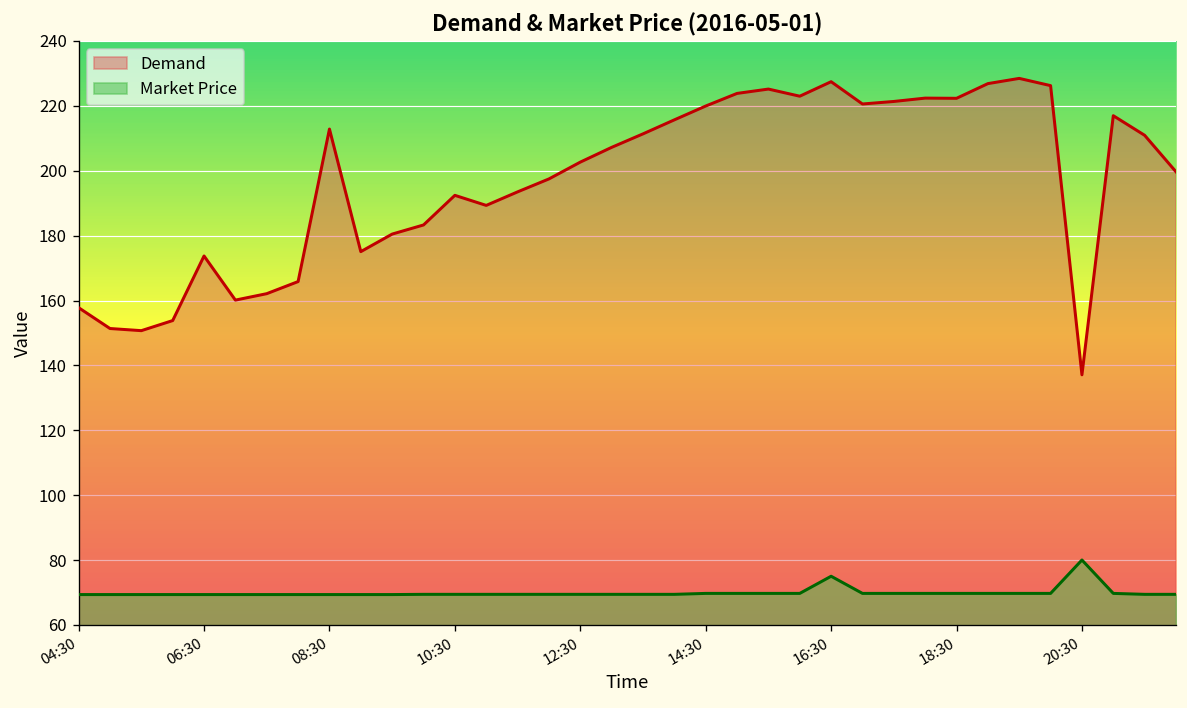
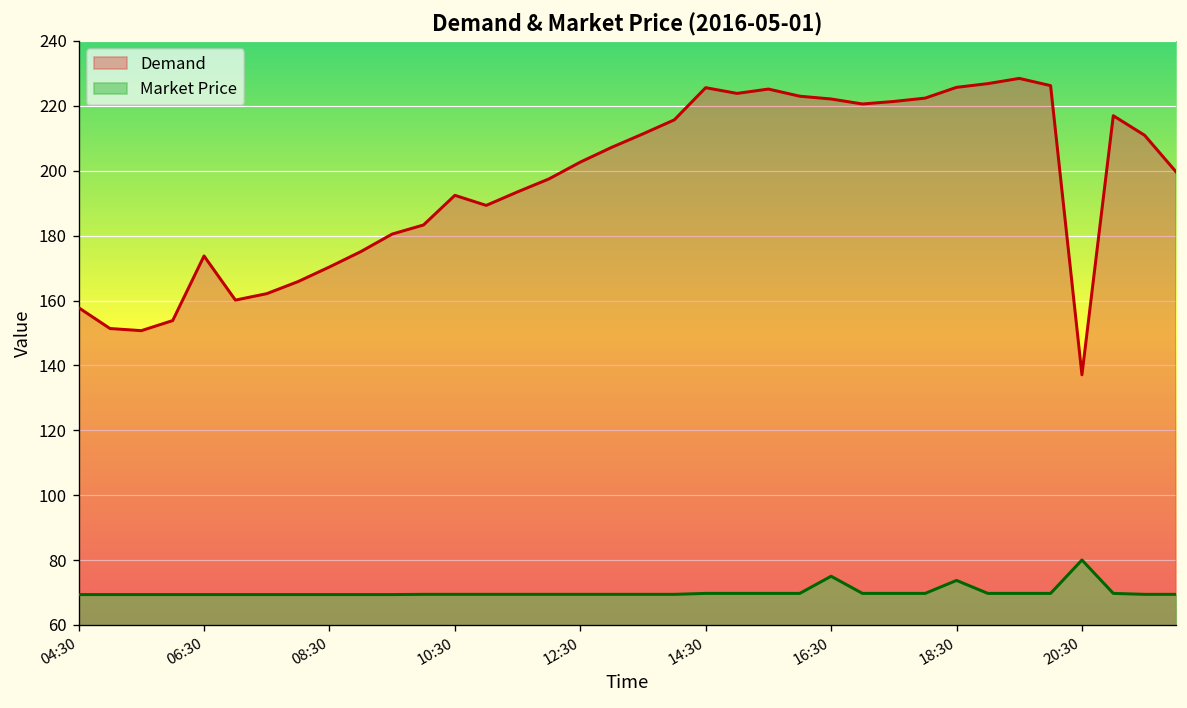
  {
    "Demand": {
      "04:30": 158,
      "06:30": 174,
-     "08:30": 213,
+     "08:30": 170,
      "10:30": 192,
      "12:30": 203,
-     "14:30": 220,
-     "16:30": 227,
-     "18:30": 222,
+     "14:30": 226,
+     "16:30": 222,
+     "18:30": 226,
      "20:30": 137
    },
    "Market Price": {
      "04:30": 69,
      "06:30": 69,
      "08:30": 69,
      "10:30": 69,
      "12:30": 69,
      "14:30": 70,
      "16:30": 75,
-     "18:30": 70,
+     "18:30": 74,
      "20:30": 80
    }
  }
